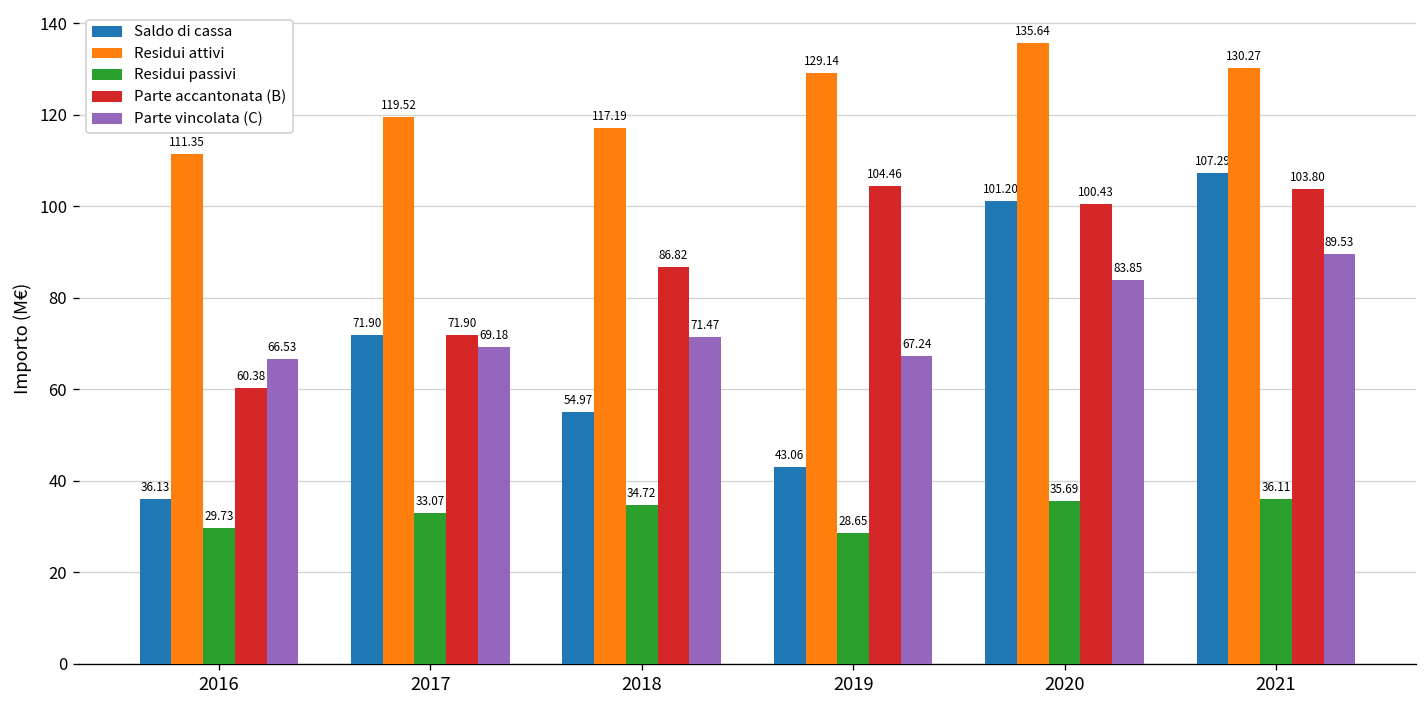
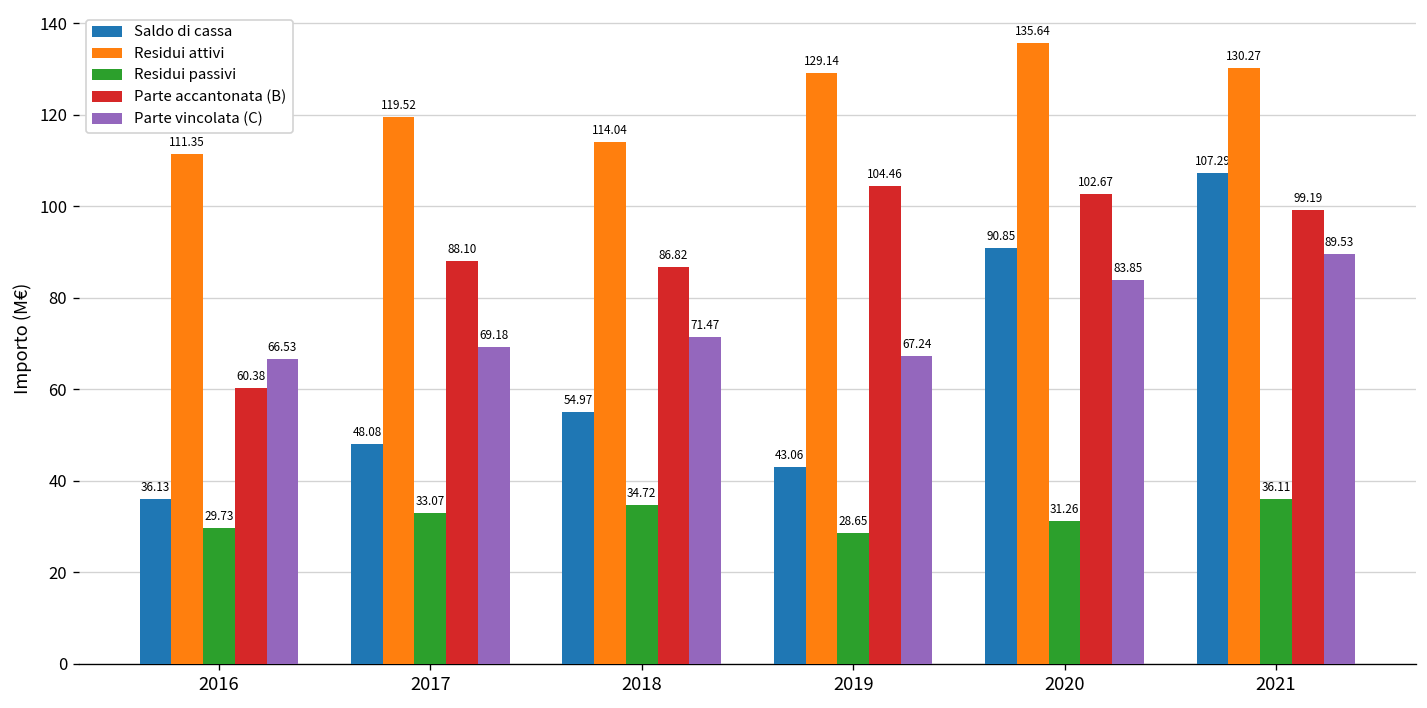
  {
    "Saldo di cassa": {
      "2016": 36.13,
-     "2017": 71.90,
+     "2017": 48.08,
      "2018": 54.97,
      "2019": 43.06,
-     "2020": 101.20,
+     "2020": 90.85,
      "2021": 107.29
    },
    "Residui attivi": {
      "2017": 119.52,
-     "2018": 117.19,
+     "2018": 114.04,
      "2019": 129.14,
      "2020": 135.64,
      "2021": 130.27
    },
    "Residui passivi": {
      "2016": 29.73,
      "2017": 33.07,
      "2018": 34.72,
      "2019": 28.65,
-     "2020": 35.69,
+     "2020": 31.26,
      "2021": 36.11
    },
    "Parte accantonata (B)": {
      "2016": 60.38,
-     "2017": 71.90,
+     "2017": 88.10,
      "2018": 86.82,
      "2019": 104.46,
-     "2020": 100.43,
-     "2021": 103.80
+     "2020": 102.67,
+     "2021": 99.19
    },
    "Parte vincolata (C)": {
      "2016": 66.53,
      "2017": 69.18,
      "2018": 71.47,
      "2019": 67.24,
      "2020": 83.85,
      "2021": 89.53
    }
  }
